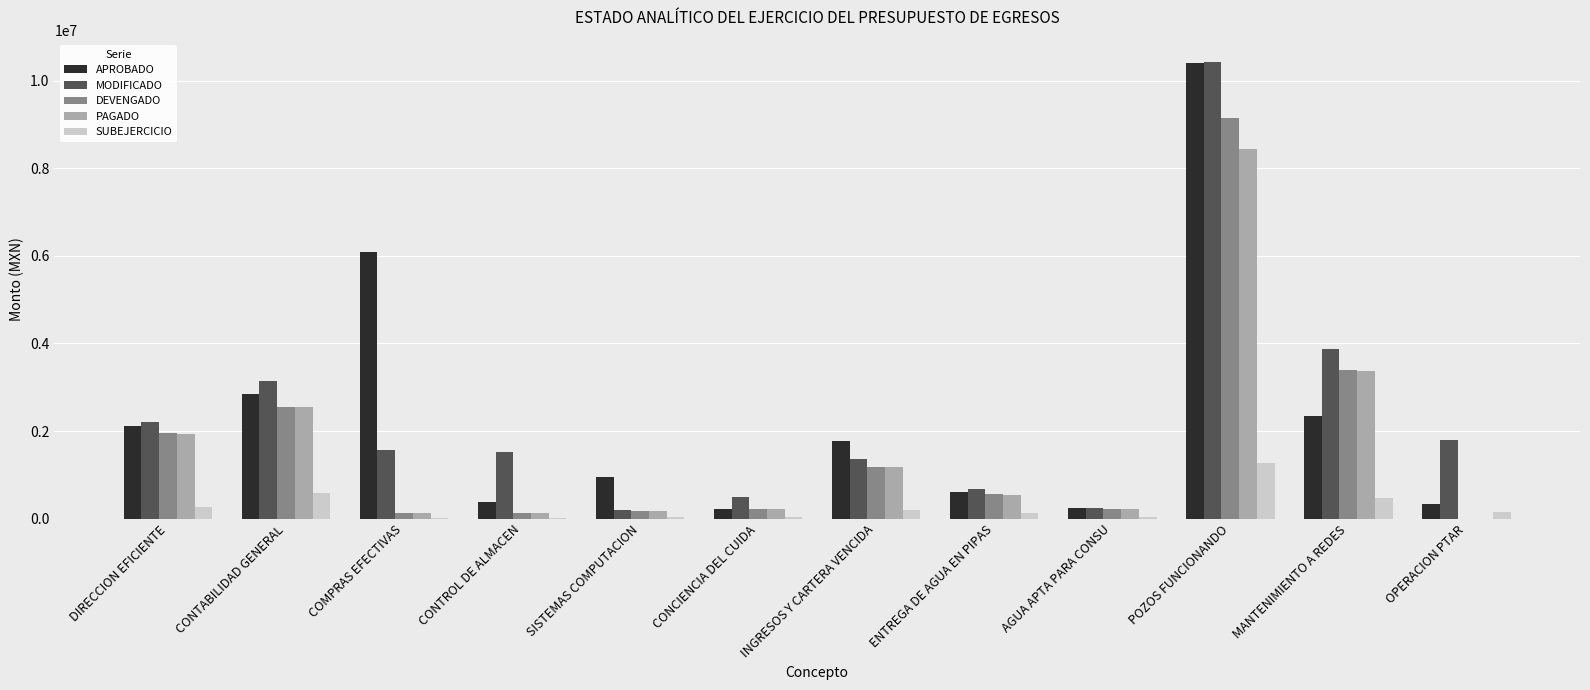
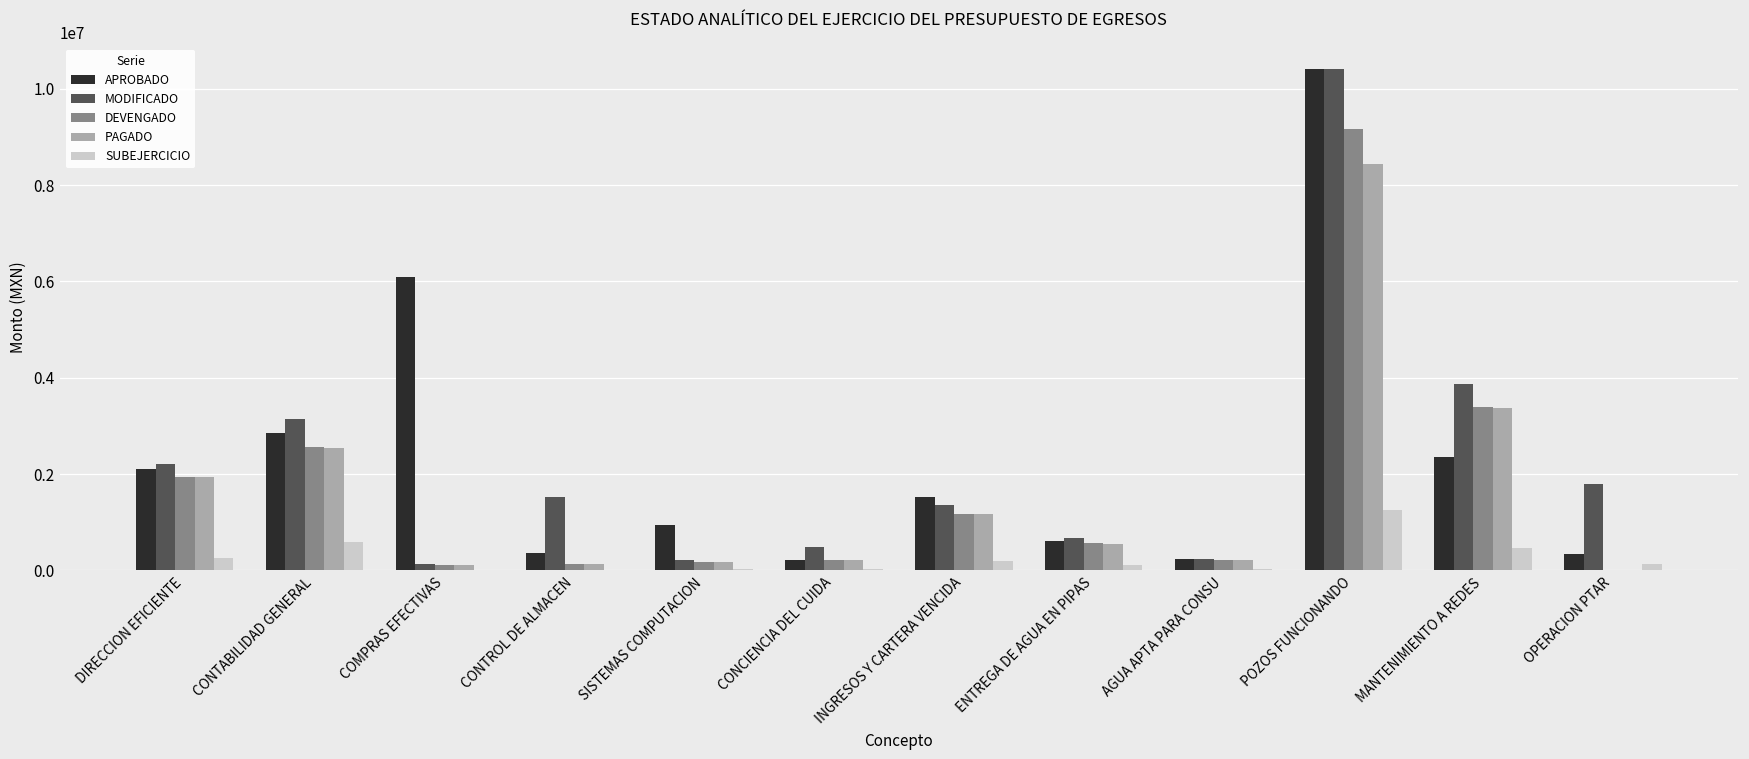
  {
    "APROBADO": {
      "DIRECCION EFICIENTE": 2100000,
      "CONTABILIDAD GENERAL": 2900000,
      "COMPRAS EFECTIVAS": 6100000,
      "CONTROL DE ALMACEN": 400000,
      "SISTEMAS COMPUTACION": 1000000,
      "CONCIENCIA DEL CUIDA": 200000,
-     "INGRESOS Y CARTERA VENCIDA": 1800000,
+     "INGRESOS Y CARTERA VENCIDA": 1500000,
      "ENTREGA DE AGUA EN PIPAS": 600000,
      "AGUA APTA PARA CONSU": 200000,
      "POZOS FUNCIONANDO": 10400000,
      "MANTENIMIENTO A REDES": 2400000,
      "OPERACION PTAR": 300000
    },
    "MODIFICADO": {
      "DIRECCION EFICIENTE": 2200000,
      "CONTABILIDAD GENERAL": 3100000,
-     "COMPRAS EFECTIVAS": 1600000,
+     "COMPRAS EFECTIVAS": 100000,
      "CONTROL DE ALMACEN": 1500000,
      "SISTEMAS COMPUTACION": 200000,
      "CONCIENCIA DEL CUIDA": 500000,
      "INGRESOS Y CARTERA VENCIDA": 1400000,
      "ENTREGA DE AGUA EN PIPAS": 700000,
      "AGUA APTA PARA CONSU": 200000,
      "POZOS FUNCIONANDO": 10400000,
      "MANTENIMIENTO A REDES": 3900000,
      "OPERACION PTAR": 1800000
    }
  }
